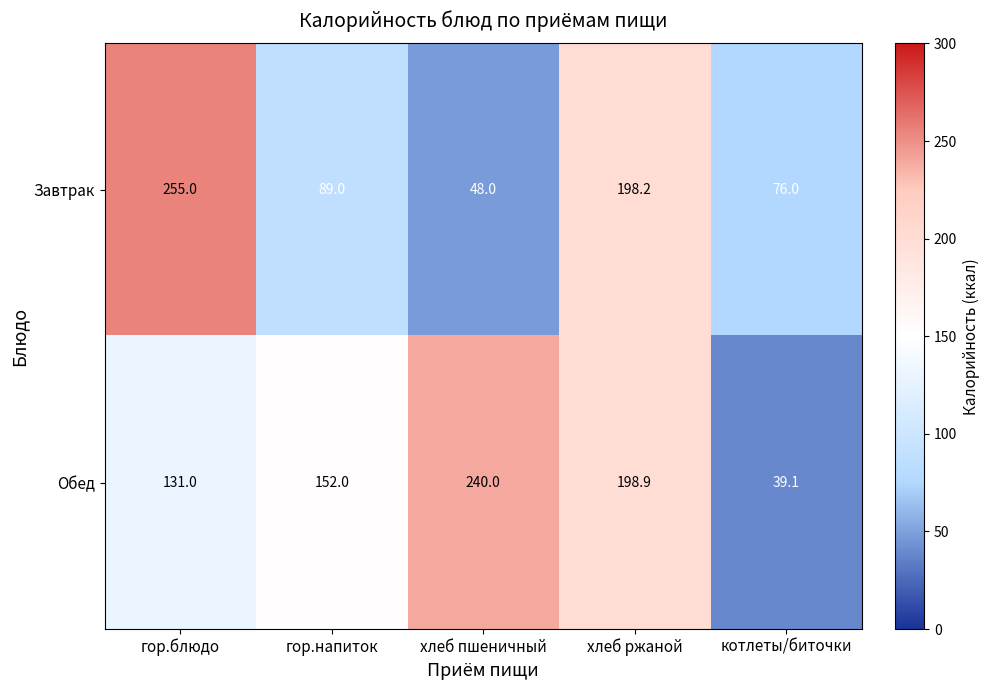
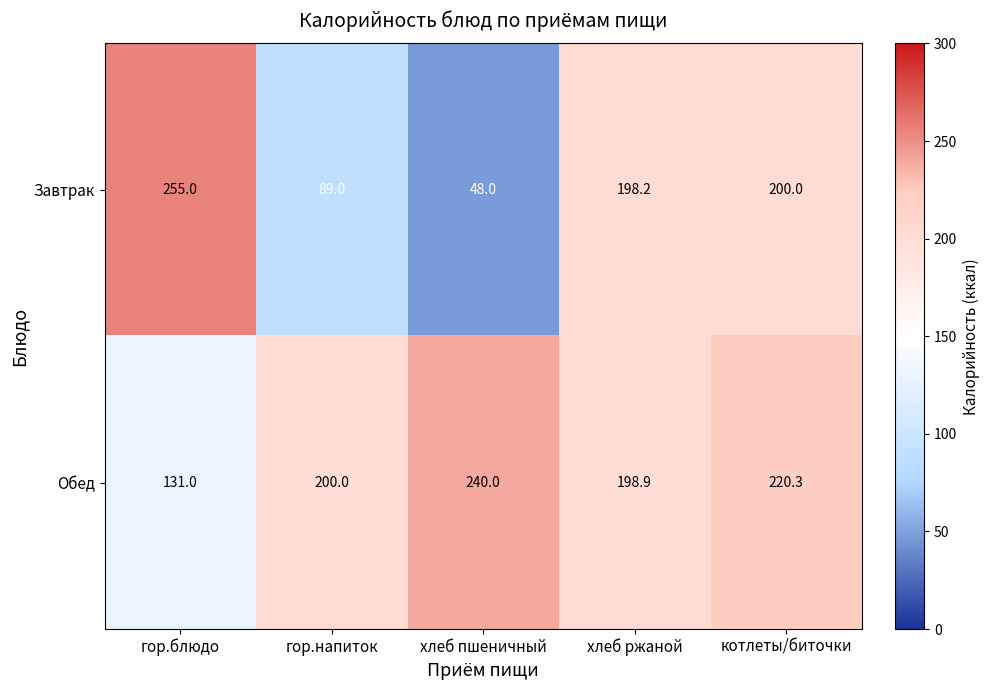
  {
    "Завтрак": {
      "гор.блюдо": 255.0,
      "гор.напиток": 89.0,
      "хлеб пшеничный": 48.0,
      "хлеб ржаной": 198.2,
-     "котлеты/биточки": 76.0
+     "котлеты/биточки": 200.0
    },
    "Обед": {
      "гор.блюдо": 131.0,
-     "гор.напиток": 152.0,
+     "гор.напиток": 200.0,
      "хлеб пшеничный": 240.0,
      "хлеб ржаной": 198.9,
-     "котлеты/биточки": 39.1
+     "котлеты/биточки": 220.3
    }
  }
